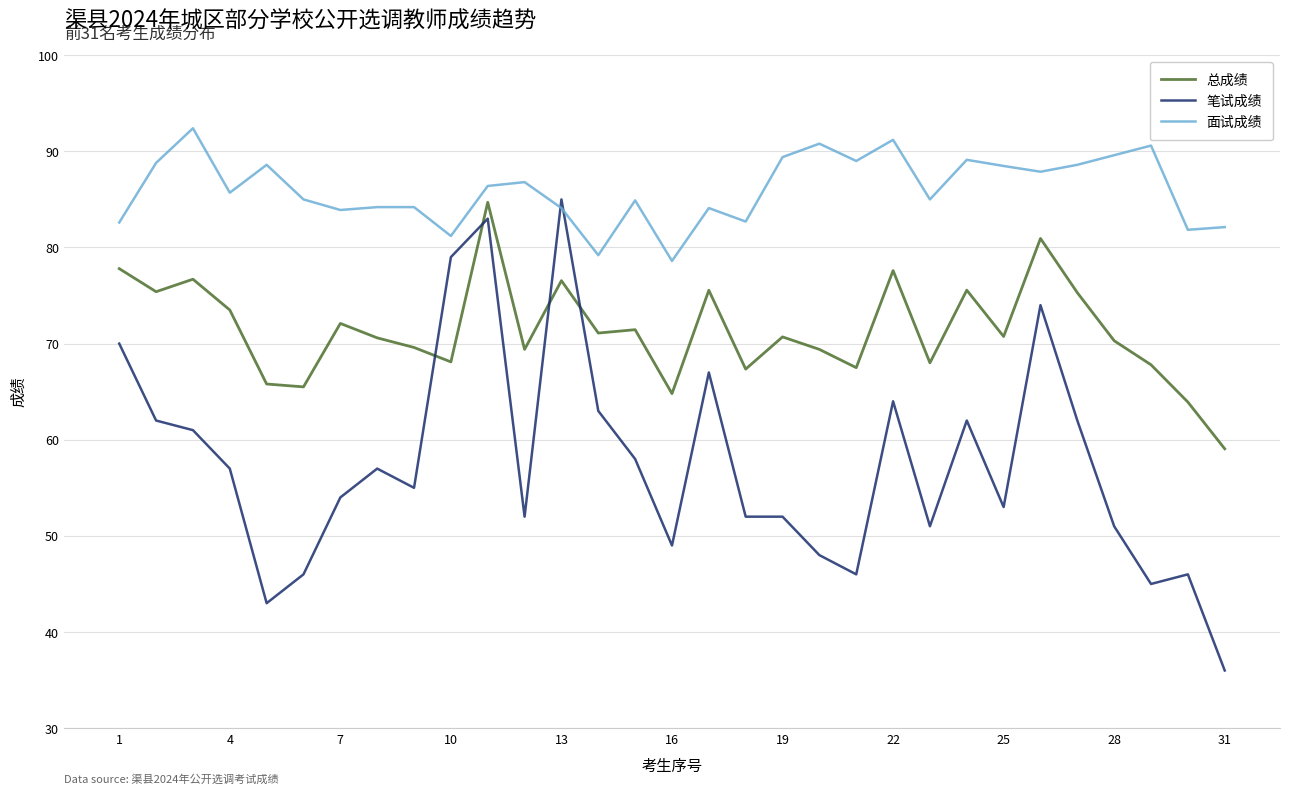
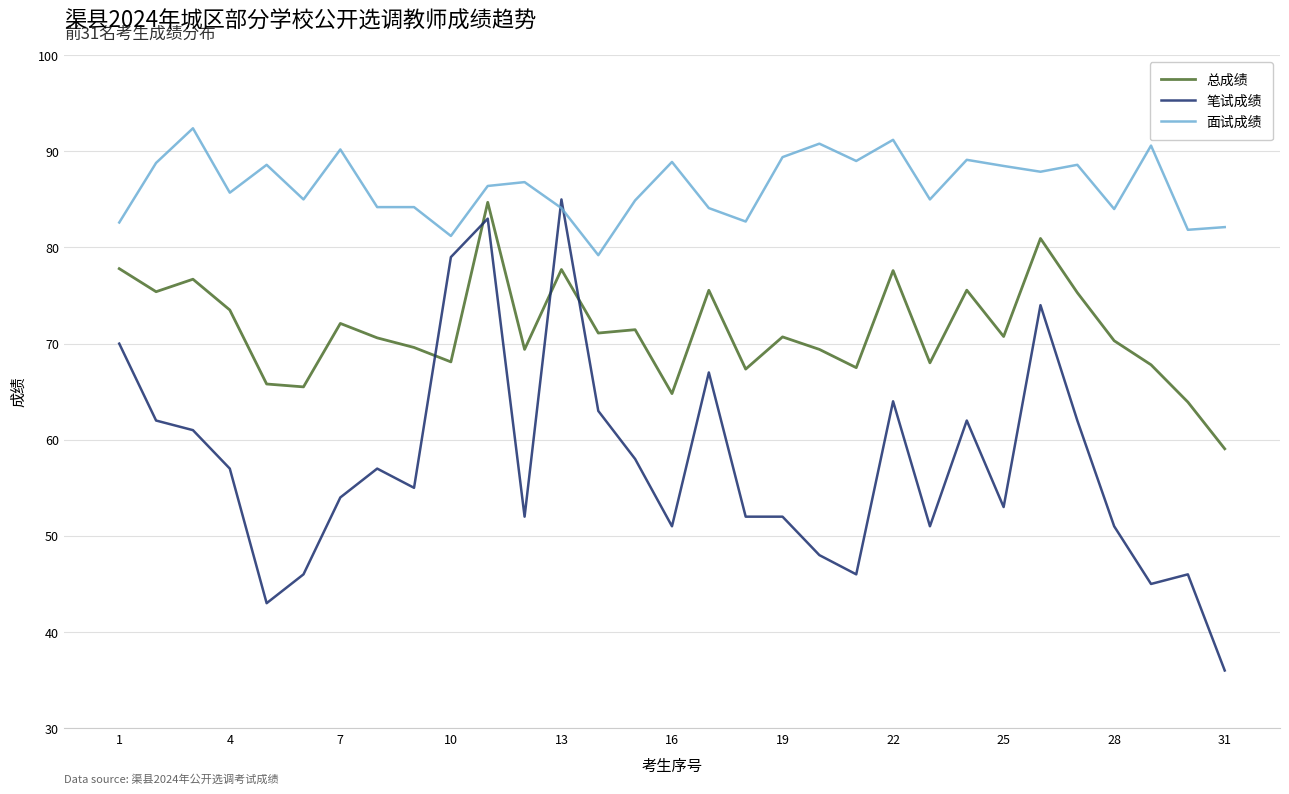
  {
    "总成绩": {
      "1": 78,
      "4": 74,
      "7": 72,
      "10": 68,
-     "13": 77,
+     "13": 78,
      "16": 65,
      "19": 71,
      "22": 78,
      "25": 71,
      "28": 70,
      "31": 59
    },
    "笔试成绩": {
      "1": 70,
      "4": 57,
      "7": 54,
      "10": 79,
      "13": 85,
-     "16": 49,
+     "16": 51,
      "19": 52,
      "22": 64,
      "25": 53,
      "28": 51,
      "31": 36
    },
    "面试成绩": {
      "1": 83,
      "4": 86,
-     "7": 84,
+     "7": 90,
      "10": 81,
      "13": 84,
-     "16": 79,
+     "16": 89,
      "19": 89,
      "22": 91,
      "25": 88,
-     "28": 90,
+     "28": 84,
      "31": 82
    }
  }
